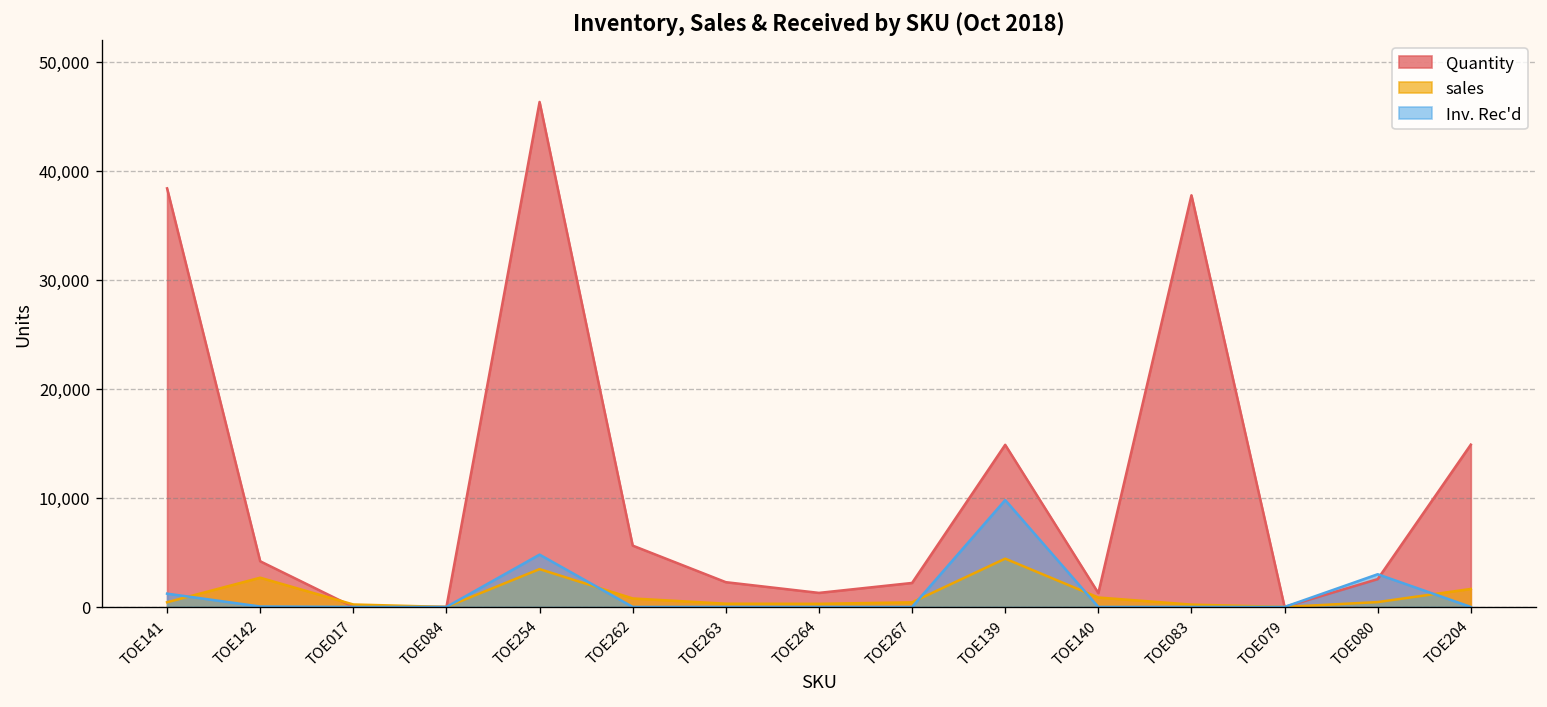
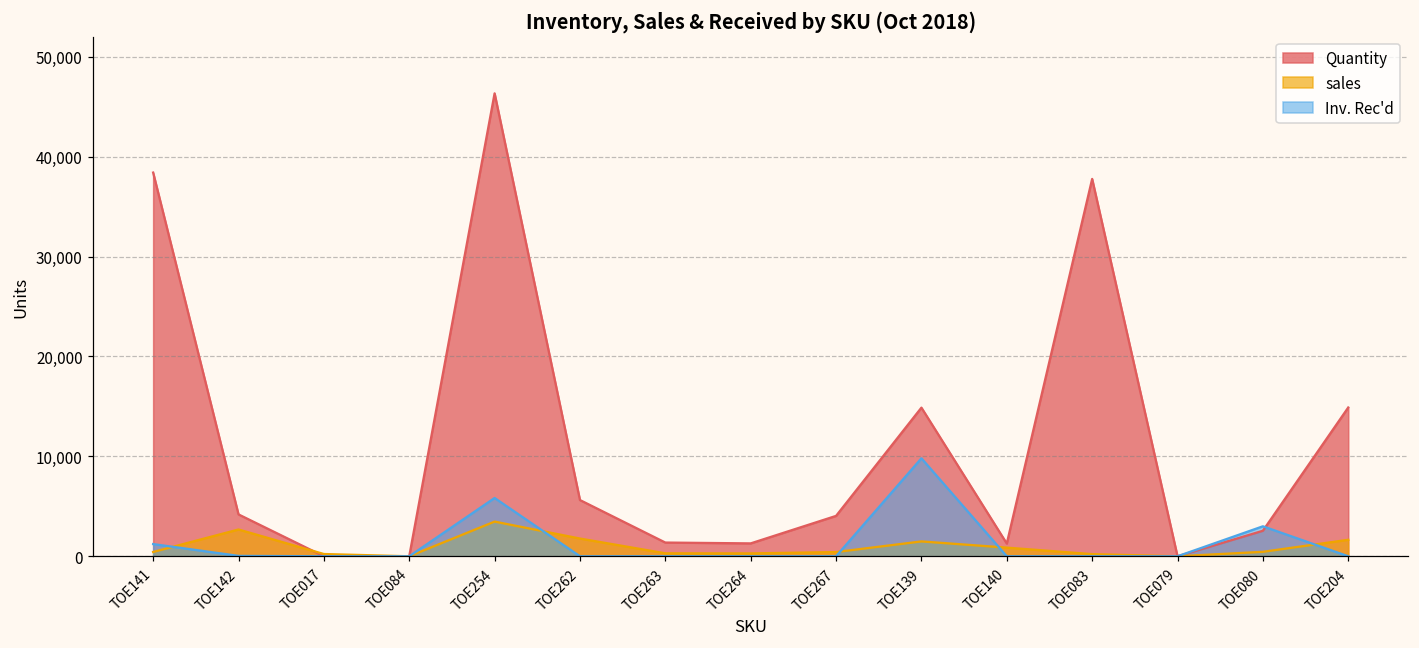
  {
    "Quantity": {
      "TOE141": "38,000",
      "TOE142": "4,000",
      "TOE254": "46,000",
      "TOE262": "6,000",
-     "TOE263": "2,000",
+     "TOE263": "1,000",
      "TOE264": "1,000",
-     "TOE267": "2,000",
+     "TOE267": "4,000",
      "TOE139": "15,000",
      "TOE140": "1,000",
      "TOE083": "38,000",
      "TOE080": "3,000",
      "TOE204": "15,000"
    },
    "sales": {
      "TOE141": "0",
      "TOE142": "3,000",
      "TOE254": "3,000",
-     "TOE262": "1,000",
+     "TOE262": "2,000",
      "TOE263": "0",
      "TOE264": "0",
      "TOE267": "0",
-     "TOE139": "4,000",
+     "TOE139": "1,000",
      "TOE140": "1,000",
      "TOE080": "0",
      "TOE204": "2,000"
    },
    "Inv. Rec'd": {
      "TOE141": "1,000",
      "TOE142": "0",
-     "TOE254": "5,000",
+     "TOE254": "6,000",
      "TOE262": "0",
      "TOE263": "0",
      "TOE264": "0",
      "TOE267": "0",
      "TOE139": "10,000",
      "TOE140": "0",
      "TOE080": "3,000",
      "TOE204": "0"
    }
  }
